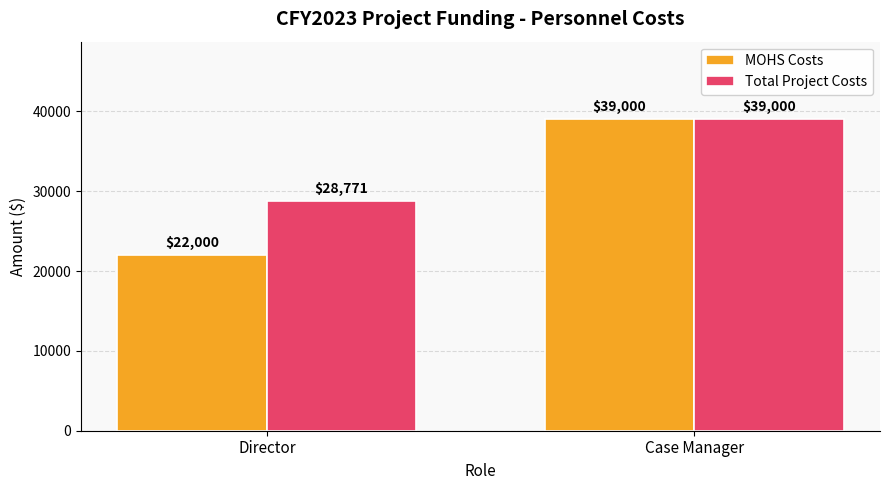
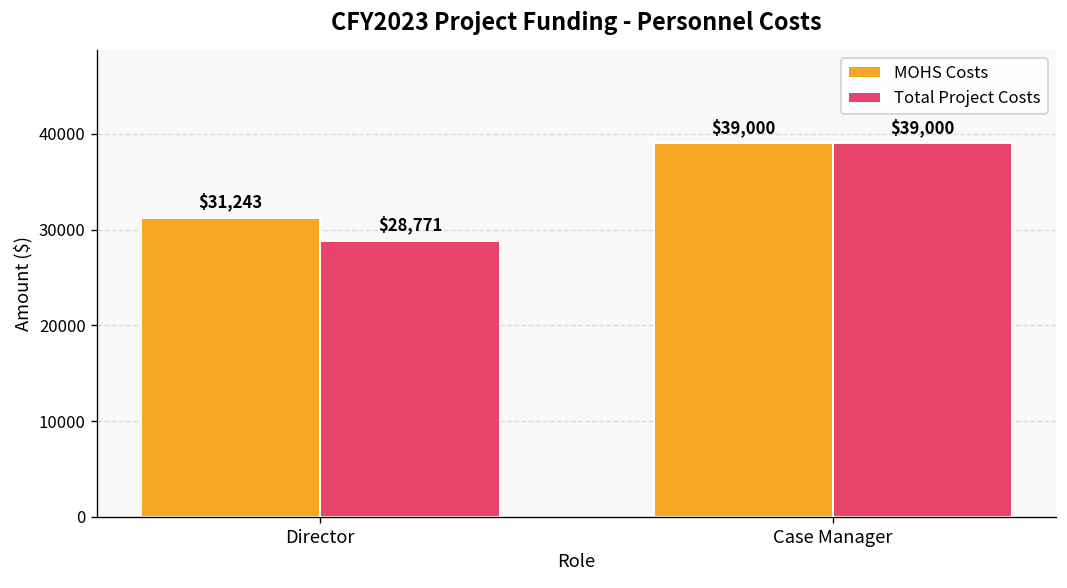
  {
    "MOHS Costs": {
-     "Director": "$22,000",
+     "Director": "$31,243",
      "Case Manager": "$39,000"
    },
    "Total Project Costs": {
      "Director": "$28,771",
      "Case Manager": "$39,000"
    }
  }
